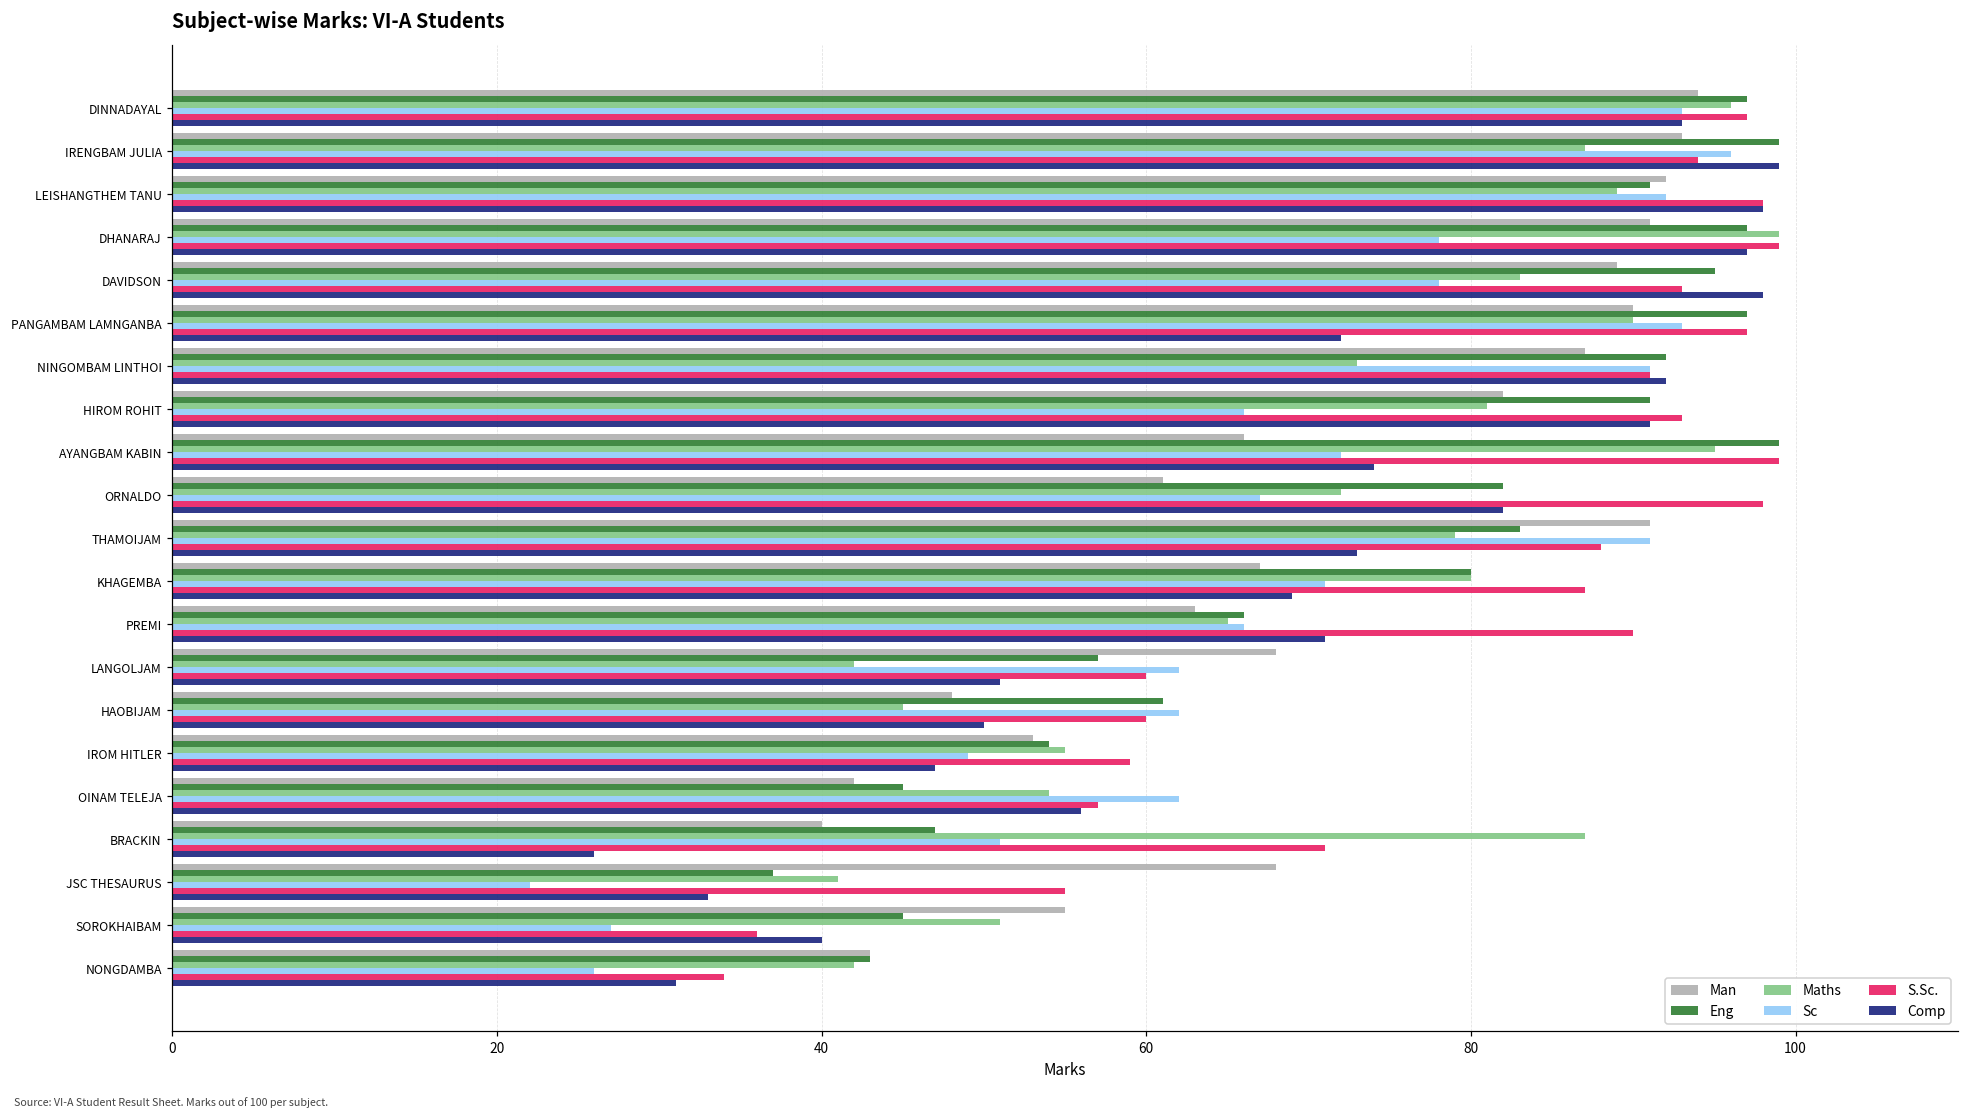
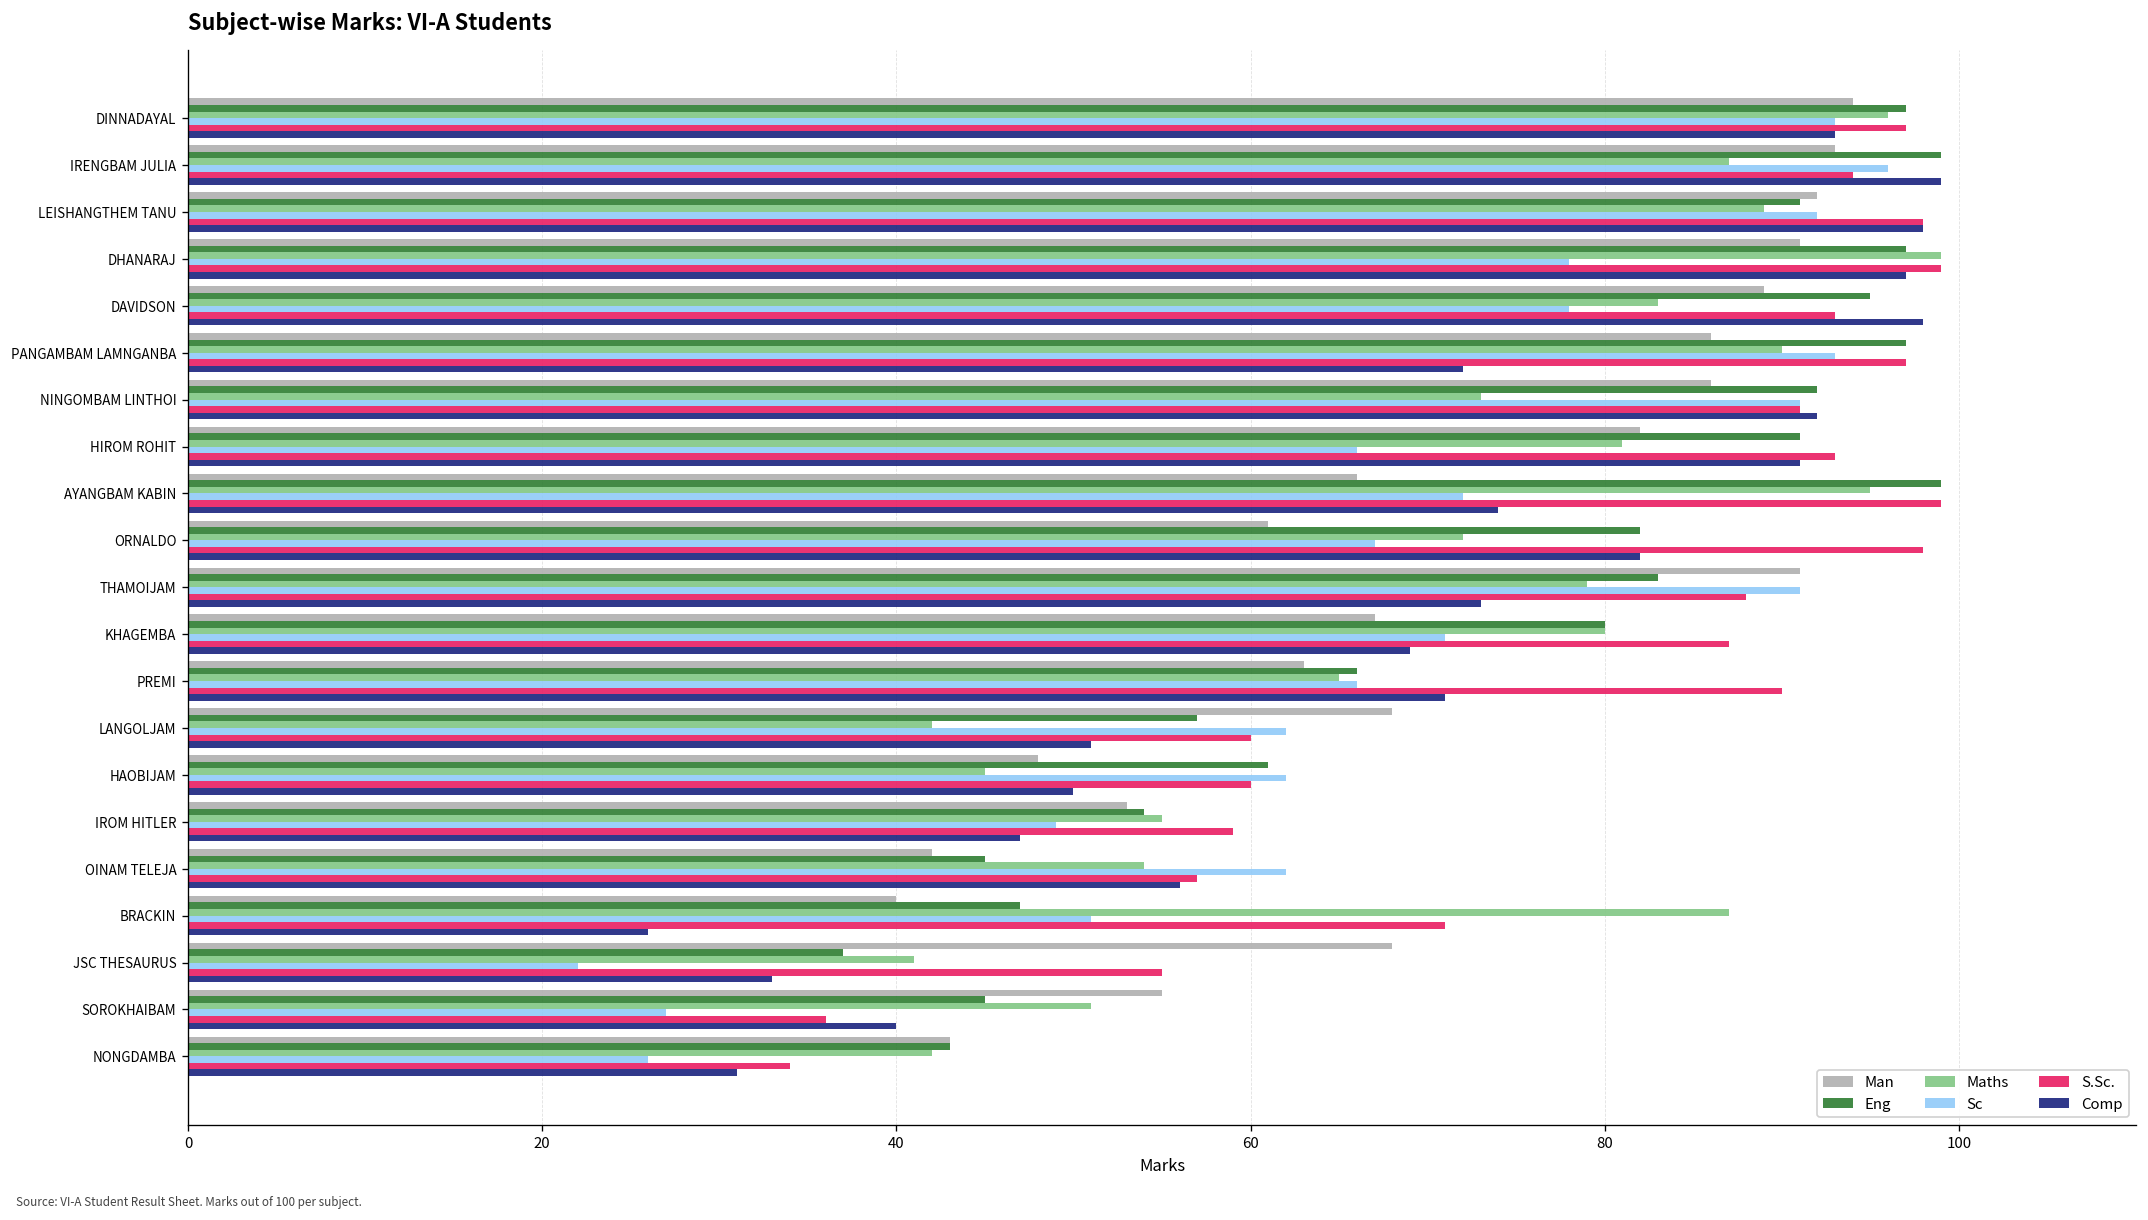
  {
    "Man": {
      "DINNADAYAL": 94,
      "IRENGBAM JULIA": 93,
      "LEISHANGTHEM TANU": 92,
      "DHANARAJ": 91,
      "DAVIDSON": 89,
-     "PANGAMBAM LAMNGANBA": 90,
-     "NINGOMBAM LINTHOI": 87,
+     "PANGAMBAM LAMNGANBA": 86,
+     "NINGOMBAM LINTHOI": 86,
      "HIROM ROHIT": 82,
      "AYANGBAM KABIN": 66,
      "ORNALDO": 61,
      "THAMOIJAM": 91,
      "KHAGEMBA": 67,
      "PREMI": 63,
      "LANGOLJAM": 68,
      "HAOBIJAM": 48,
      "IROM HITLER": 53,
      "OINAM TELEJA": 42,
      "BRACKIN": 40,
      "JSC THESAURUS": 68,
      "SOROKHAIBAM": 55,
      "NONGDAMBA": 43
    },
    "Eng": {
      "DINNADAYAL": 97,
      "IRENGBAM JULIA": 99,
      "LEISHANGTHEM TANU": 91,
      "DHANARAJ": 97,
      "DAVIDSON": 95,
      "PANGAMBAM LAMNGANBA": 97,
      "NINGOMBAM LINTHOI": 92,
      "HIROM ROHIT": 91,
      "AYANGBAM KABIN": 99,
      "ORNALDO": 82,
      "THAMOIJAM": 83,
      "KHAGEMBA": 80,
      "PREMI": 66,
      "LANGOLJAM": 57,
      "HAOBIJAM": 61,
      "IROM HITLER": 54,
      "OINAM TELEJA": 45,
      "BRACKIN": 47,
      "JSC THESAURUS": 37,
      "SOROKHAIBAM": 45,
      "NONGDAMBA": 43
    },
    "Maths": {
      "DINNADAYAL": 96,
      "IRENGBAM JULIA": 87,
      "LEISHANGTHEM TANU": 89,
      "DHANARAJ": 99,
      "DAVIDSON": 83,
      "PANGAMBAM LAMNGANBA": 90,
      "NINGOMBAM LINTHOI": 73,
      "HIROM ROHIT": 81,
      "AYANGBAM KABIN": 95,
      "ORNALDO": 72,
      "THAMOIJAM": 79,
      "KHAGEMBA": 80,
      "PREMI": 65,
      "LANGOLJAM": 42,
      "HAOBIJAM": 45,
      "IROM HITLER": 55,
      "OINAM TELEJA": 54,
      "BRACKIN": 87,
      "JSC THESAURUS": 41,
      "SOROKHAIBAM": 51,
      "NONGDAMBA": 42
    },
    "Sc": {
      "DINNADAYAL": 93,
      "IRENGBAM JULIA": 96,
      "LEISHANGTHEM TANU": 92,
      "DHANARAJ": 78,
      "DAVIDSON": 78,
      "PANGAMBAM LAMNGANBA": 93,
      "NINGOMBAM LINTHOI": 91,
      "HIROM ROHIT": 66,
      "AYANGBAM KABIN": 72,
      "ORNALDO": 67,
      "THAMOIJAM": 91,
      "KHAGEMBA": 71,
      "PREMI": 66,
      "LANGOLJAM": 62,
      "HAOBIJAM": 62,
      "IROM HITLER": 49,
      "OINAM TELEJA": 62,
      "BRACKIN": 51,
      "JSC THESAURUS": 22,
      "SOROKHAIBAM": 27,
      "NONGDAMBA": 26
    },
    "S.Sc.": {
      "DINNADAYAL": 97,
      "IRENGBAM JULIA": 94,
      "LEISHANGTHEM TANU": 98,
      "DHANARAJ": 99,
      "DAVIDSON": 93,
      "PANGAMBAM LAMNGANBA": 97,
      "NINGOMBAM LINTHOI": 91,
      "HIROM ROHIT": 93,
      "AYANGBAM KABIN": 99,
      "ORNALDO": 98,
      "THAMOIJAM": 88,
      "KHAGEMBA": 87,
      "PREMI": 90,
      "LANGOLJAM": 60,
      "HAOBIJAM": 60,
      "IROM HITLER": 59,
      "OINAM TELEJA": 57,
      "BRACKIN": 71,
      "JSC THESAURUS": 55,
      "SOROKHAIBAM": 36,
      "NONGDAMBA": 34
    },
    "Comp": {
      "DINNADAYAL": 93,
      "IRENGBAM JULIA": 99,
      "LEISHANGTHEM TANU": 98,
      "DHANARAJ": 97,
      "DAVIDSON": 98,
      "PANGAMBAM LAMNGANBA": 72,
      "NINGOMBAM LINTHOI": 92,
      "HIROM ROHIT": 91,
      "AYANGBAM KABIN": 74,
      "ORNALDO": 82,
      "THAMOIJAM": 73,
      "KHAGEMBA": 69,
      "PREMI": 71,
      "LANGOLJAM": 51,
      "HAOBIJAM": 50,
      "IROM HITLER": 47,
      "OINAM TELEJA": 56,
      "BRACKIN": 26,
      "JSC THESAURUS": 33,
      "SOROKHAIBAM": 40,
      "NONGDAMBA": 31
    }
  }
